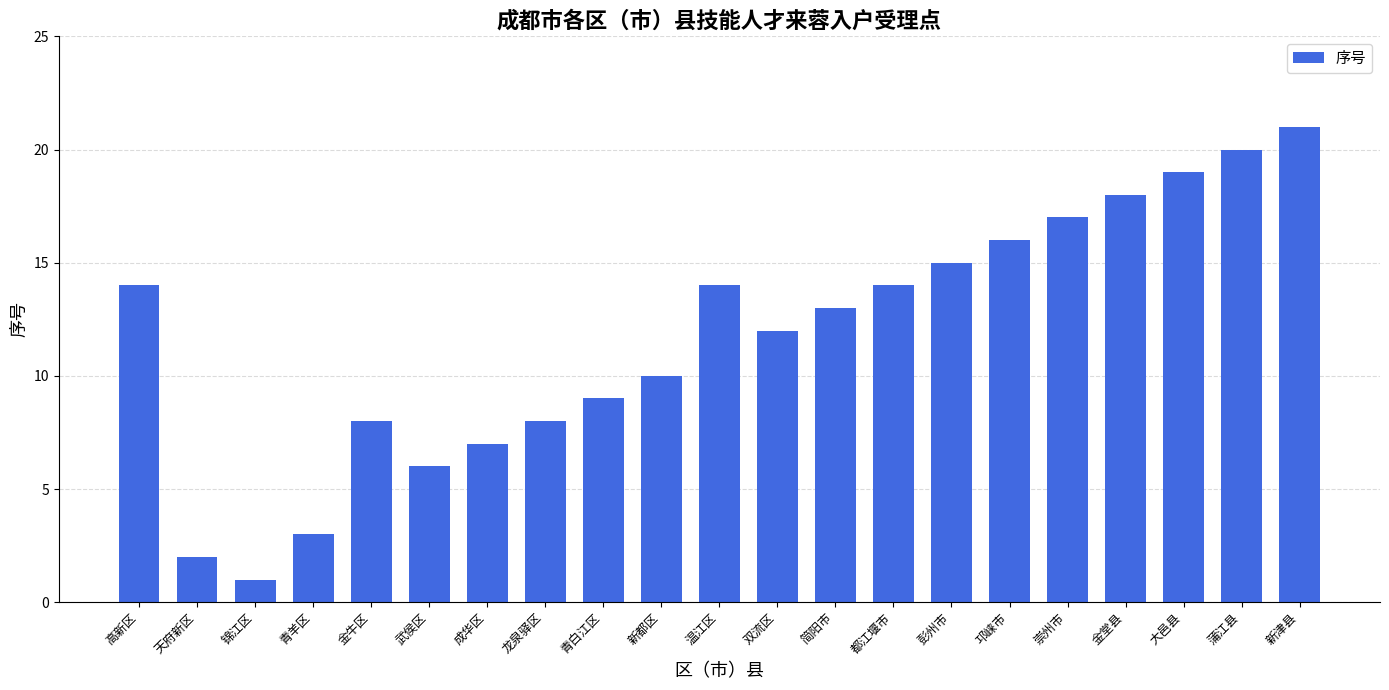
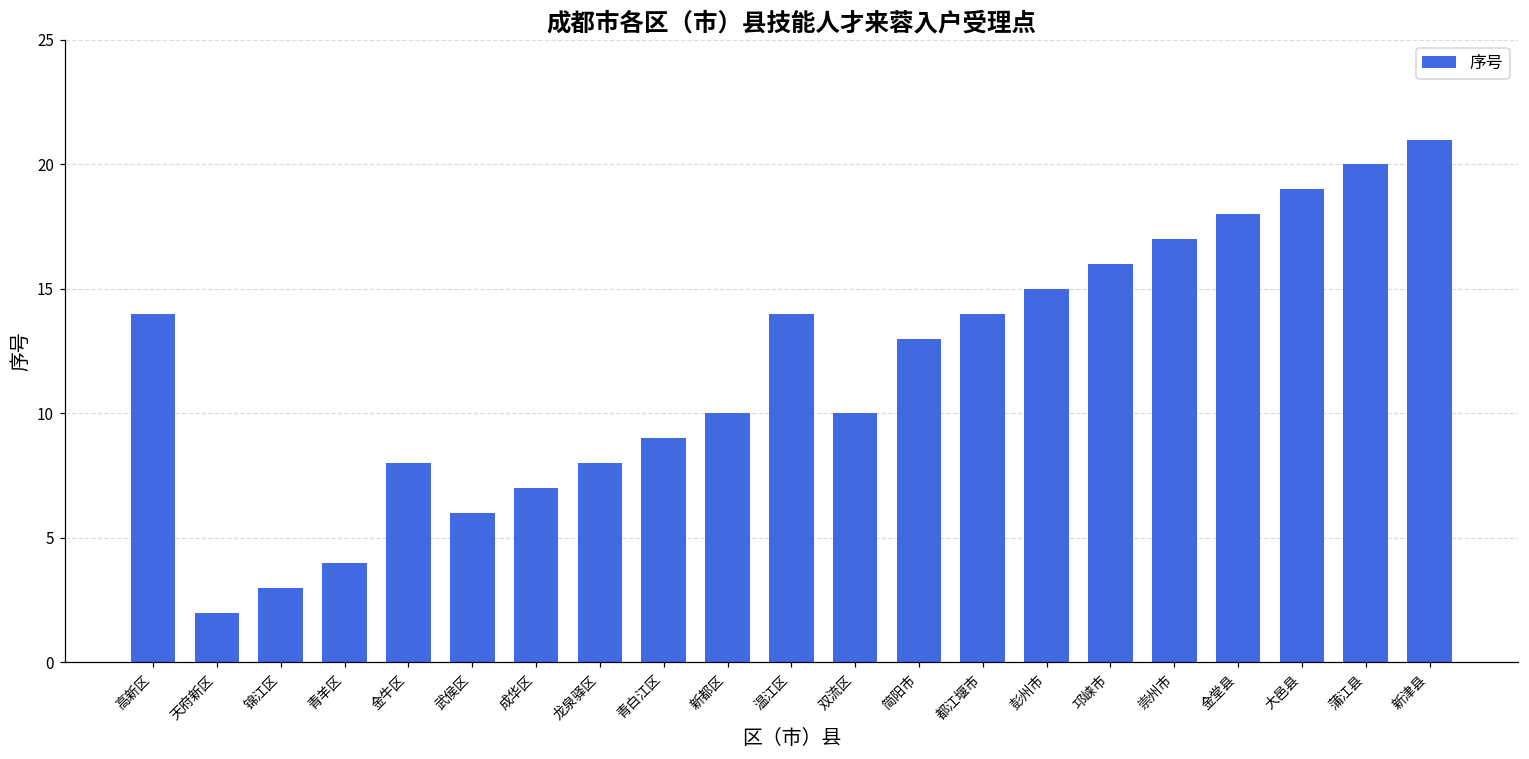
  {
    "高新区": 14,
    "天府新区": 2,
-   "锦江区": 1,
-   "青羊区": 3,
+   "锦江区": 3,
+   "青羊区": 4,
    "金牛区": 8,
    "武侯区": 6,
    "成华区": 7,
    "龙泉驿区": 8,
    "青白江区": 9,
    "新都区": 10,
    "温江区": 14,
-   "双流区": 12,
+   "双流区": 10,
    "简阳市": 13,
    "都江堰市": 14,
    "彭州市": 15,
    "邛崃市": 16,
    "崇州市": 17,
    "金堂县": 18,
    "大邑县": 19,
    "蒲江县": 20,
    "新津县": 21
  }
